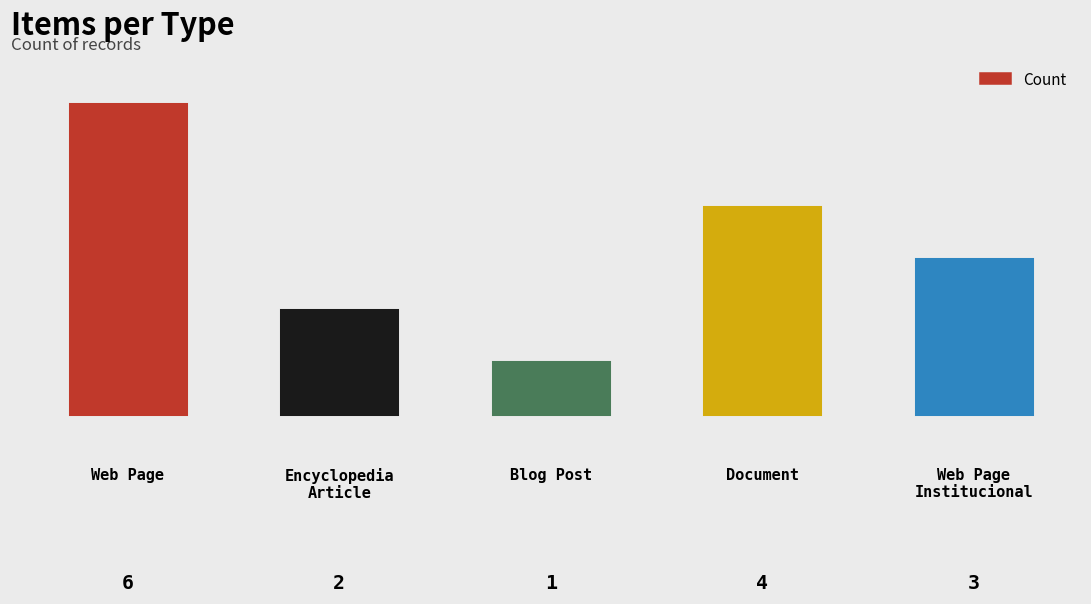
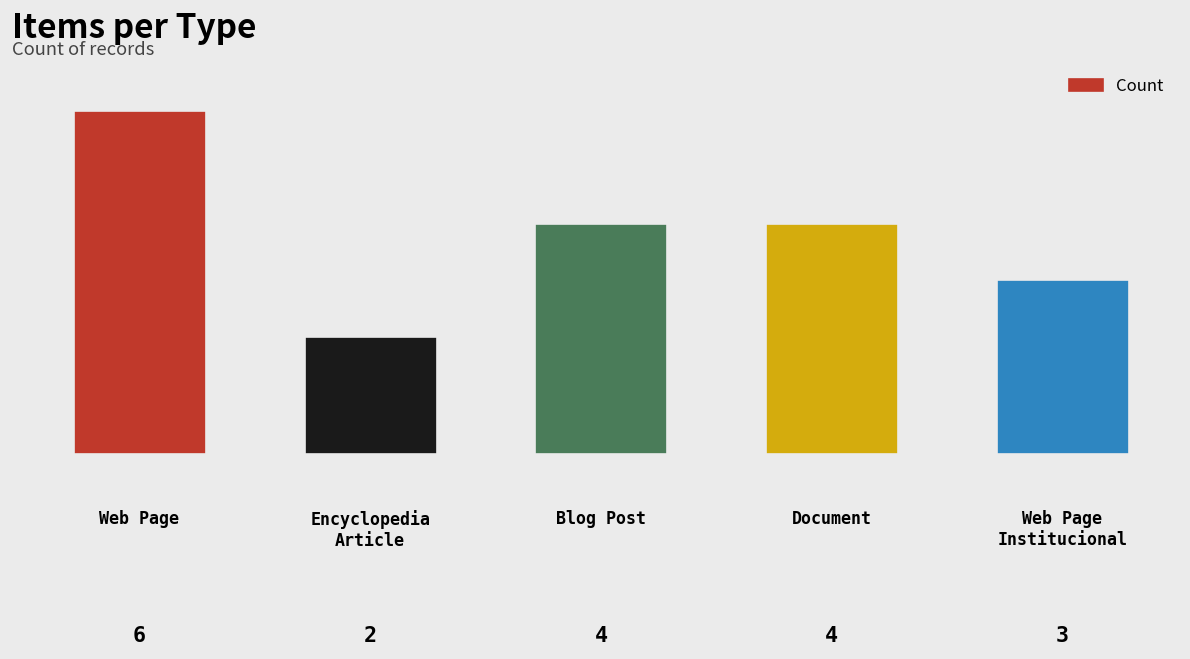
  {
-   "Blog Post": 1
+   "Blog Post": 4
  }
